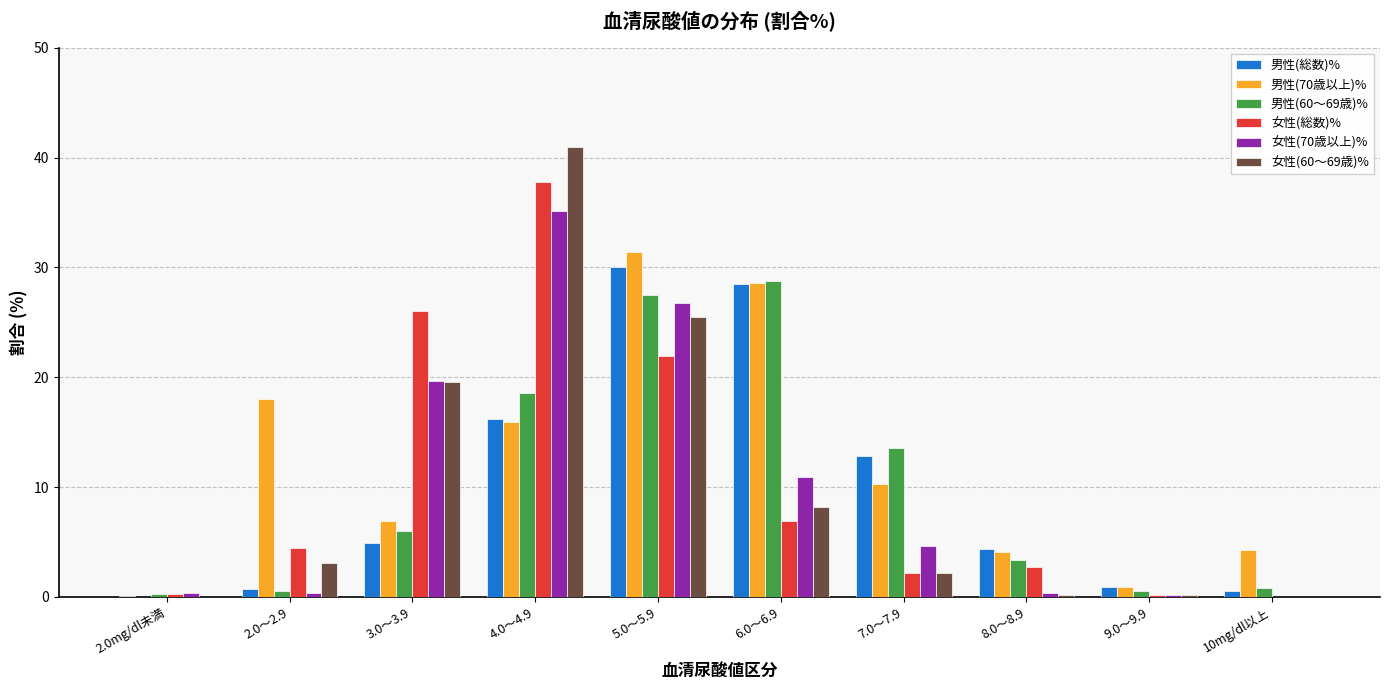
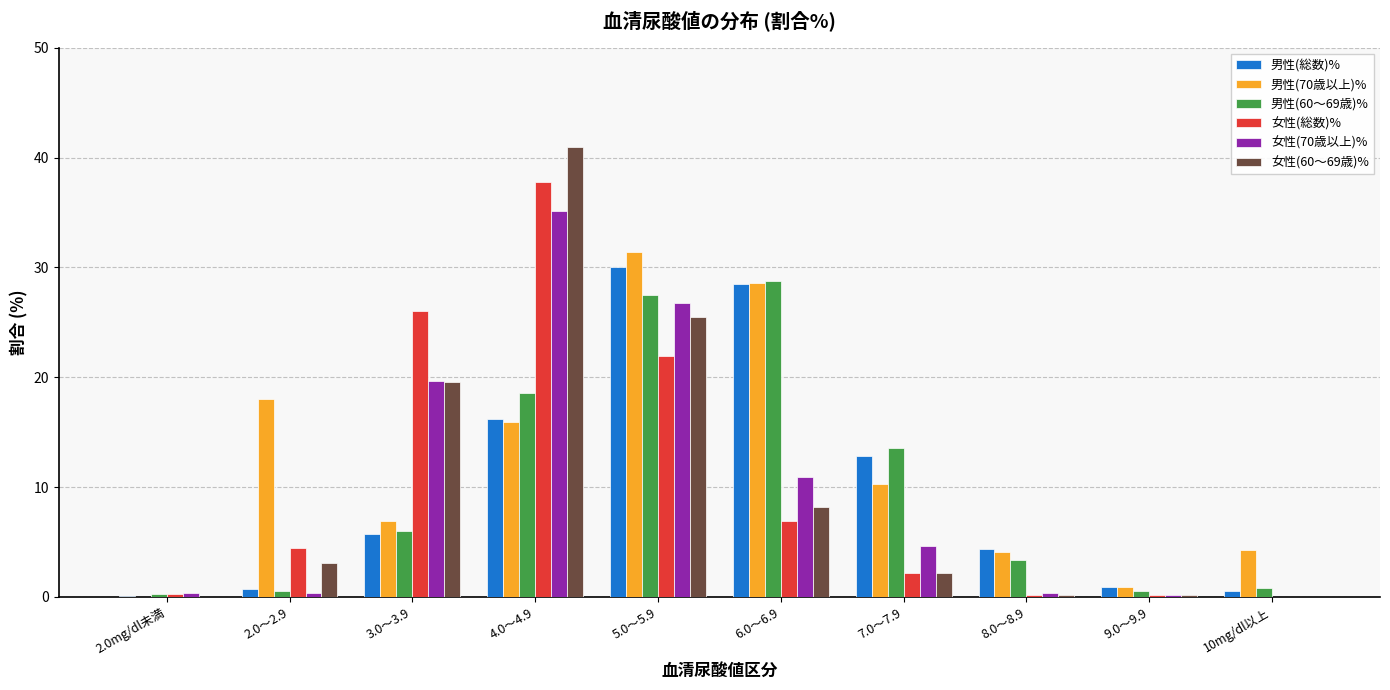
  {
    "男性(総数)%": {
      "2.0～2.9": 0.7,
-     "3.0～3.9": 4.9,
+     "3.0～3.9": 5.7,
      "4.0～4.9": 16.2,
      "5.0～5.9": 30.0,
      "6.0～6.9": 28.5,
      "7.0～7.9": 12.8,
      "8.0～8.9": 4.4,
      "9.0～9.9": 0.9,
      "10mg/dl以上": 0.5
    },
    "男性(70歳以上)%": {
      "2.0mg/dl未満": 0.0,
      "2.0～2.9": 18.0,
      "3.0～3.9": 6.9,
      "4.0～4.9": 15.9,
      "5.0～5.9": 31.4,
      "6.0～6.9": 28.6,
      "7.0～7.9": 10.3,
      "8.0～8.9": 4.1,
      "9.0～9.9": 0.9,
      "10mg/dl以上": 4.3
    },
    "男性(60～69歳)%": {
      "2.0mg/dl未満": 0.3,
      "2.0～2.9": 0.5,
      "3.0～3.9": 6.0,
      "4.0～4.9": 18.6,
      "5.0～5.9": 27.5,
      "6.0～6.9": 28.8,
      "7.0～7.9": 13.6,
      "8.0～8.9": 3.4,
      "9.0～9.9": 0.5,
      "10mg/dl以上": 0.8
    },
    "女性(総数)%": {
      "2.0mg/dl未満": 0.3,
      "2.0～2.9": 4.5,
      "3.0～3.9": 26.0,
      "4.0～4.9": 37.8,
      "5.0～5.9": 21.9,
      "6.0～6.9": 6.9,
      "7.0～7.9": 2.2,
-     "8.0～8.9": 2.7,
+     "8.0～8.9": 0.2,
      "10mg/dl以上": 0.0
    },
    "女性(70歳以上)%": {
      "2.0mg/dl未満": 0.4,
      "2.0～2.9": 0.4,
      "3.0～3.9": 19.7,
      "4.0～4.9": 35.1,
      "5.0～5.9": 26.8,
      "6.0～6.9": 10.9,
      "7.0～7.9": 4.6,
      "8.0～8.9": 0.4,
      "10mg/dl以上": 0.0
    },
    "女性(60～69歳)%": {
      "2.0mg/dl未満": 0.0,
      "2.0～2.9": 3.1,
      "3.0～3.9": 19.6,
      "4.0～4.9": 41.0,
      "5.0～5.9": 25.5,
      "6.0～6.9": 8.2,
      "7.0～7.9": 2.2,
      "10mg/dl以上": 0.0
    }
  }
